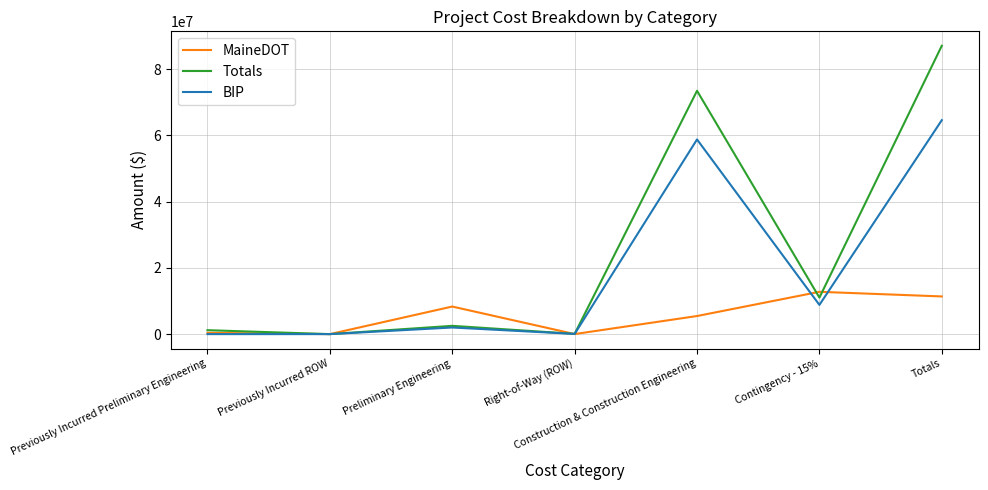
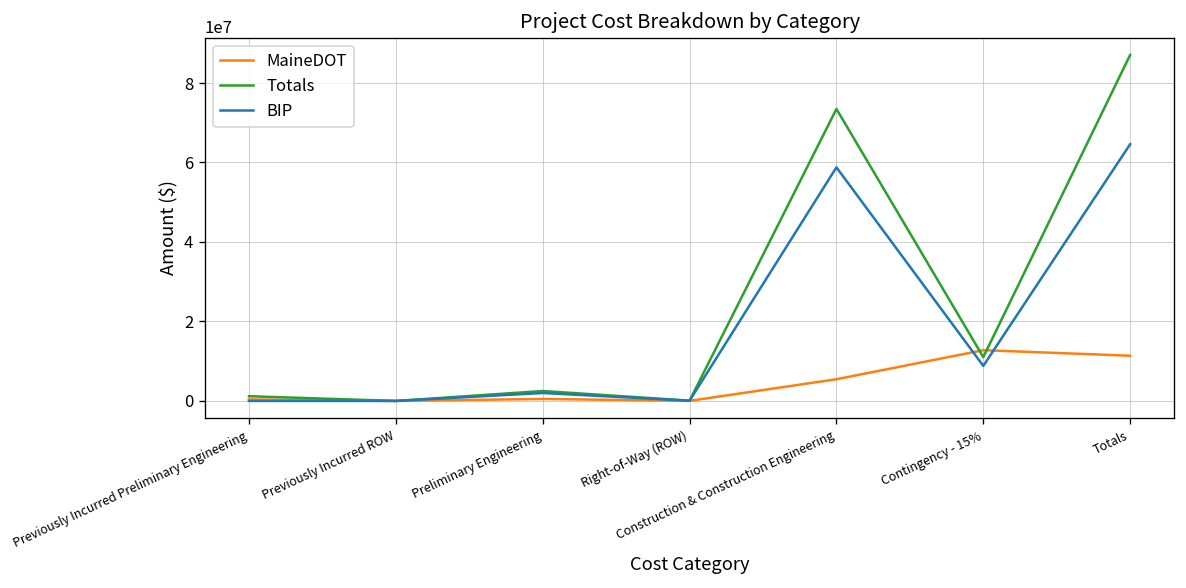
  {
    "MaineDOT": {
-     "Preliminary Engineering": 8000000,
+     "Preliminary Engineering": 1000000,
      "Construction & Construction Engineering": 5000000,
      "Contingency - 15%": 13000000,
      "Totals": 11000000
    },
    "Totals": {
      "Previously Incurred Preliminary Engineering": 1000000,
      "Construction & Construction Engineering": 73000000,
      "Contingency - 15%": 11000000,
      "Totals": 87000000
    },
    "BIP": {
      "Construction & Construction Engineering": 59000000,
      "Contingency - 15%": 9000000,
      "Totals": 65000000
    }
  }
